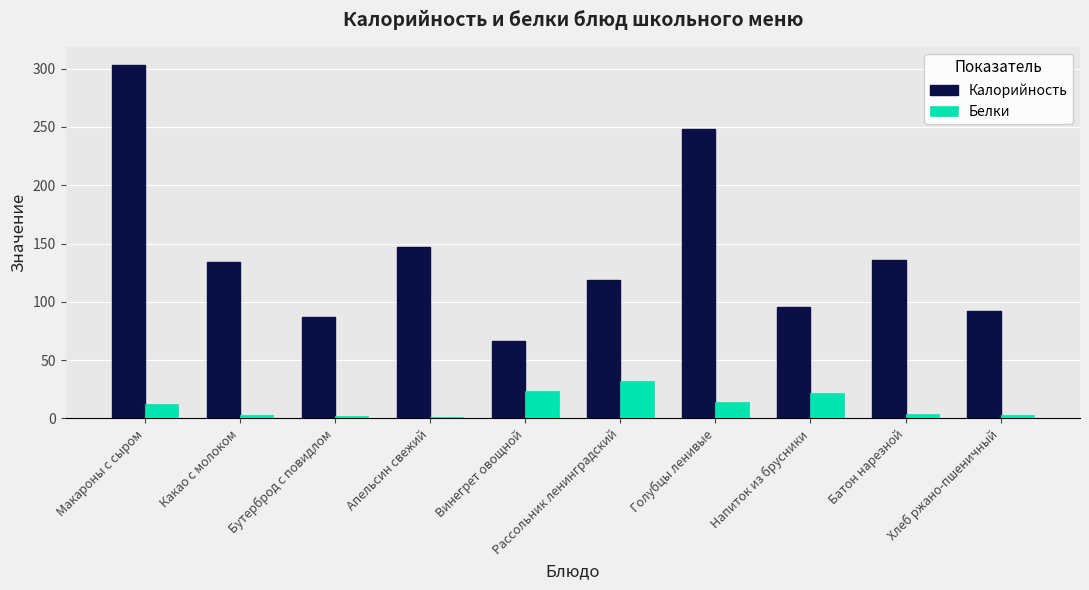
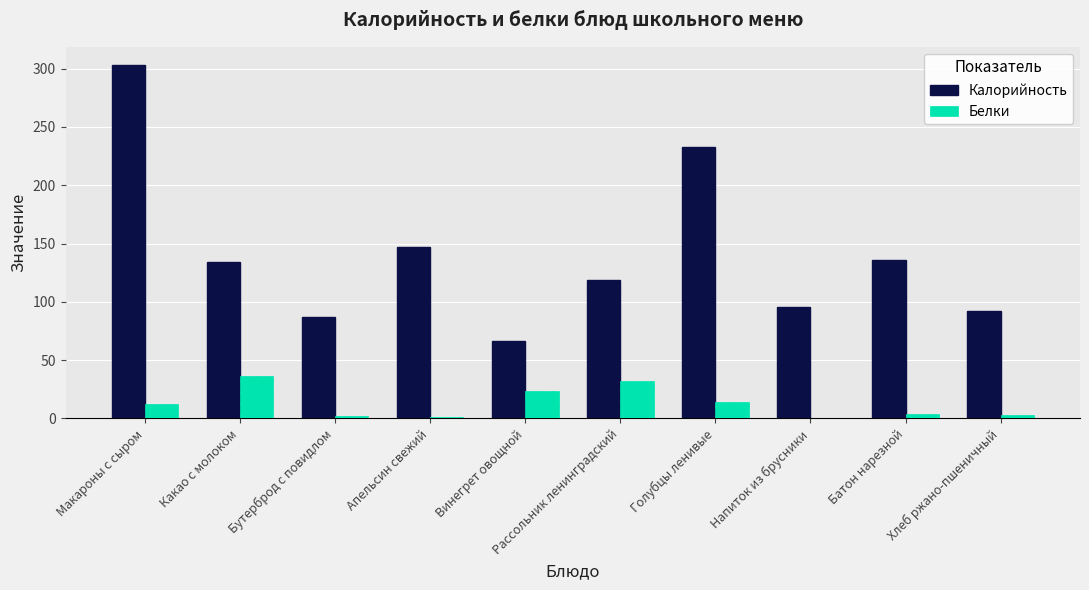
  {
    "Калорийность": {
      "Макароны с сыром": 304,
      "Какао с молоком": 134,
      "Бутерброд с повидлом": 87,
      "Апельсин свежий": 147,
      "Винегрет овощной": 66,
      "Рассольник ленинградский": 118,
-     "Голубцы ленивые": 248,
+     "Голубцы ленивые": 233,
      "Напиток из брусники": 95,
      "Батон нарезной": 136,
      "Хлеб ржано-пшеничный": 92
    },
    "Белки": {
      "Макароны с сыром": 13,
-     "Какао с молоком": 3,
+     "Какао с молоком": 37,
      "Бутерброд с повидлом": 2,
      "Винегрет овощной": 24,
      "Рассольник ленинградский": 32,
      "Голубцы ленивые": 14,
-     "Напиток из брусники": 22,
+     "Напиток из брусники": 1,
      "Батон нарезной": 4,
      "Хлеб ржано-пшеничный": 3
    }
  }
